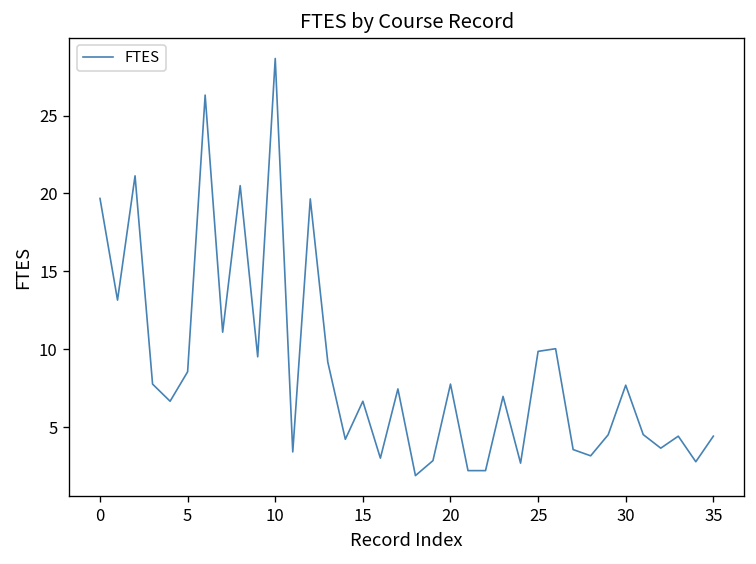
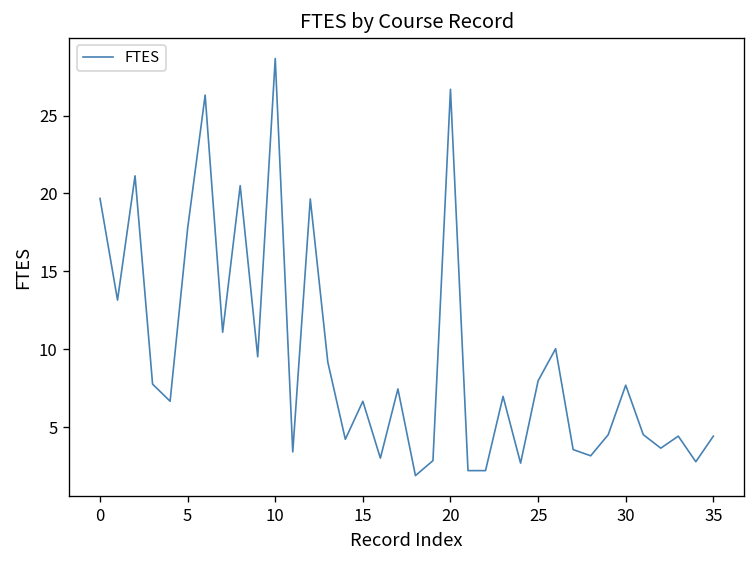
  {
    "0": 19.7,
-   "5": 8.6,
+   "5": 17.8,
    "10": 28.7,
    "15": 6.7,
-   "20": 7.8,
-   "25": 9.9,
+   "20": 26.7,
+   "25": 8.0,
    "30": 7.7,
    "35": 4.4
  }
